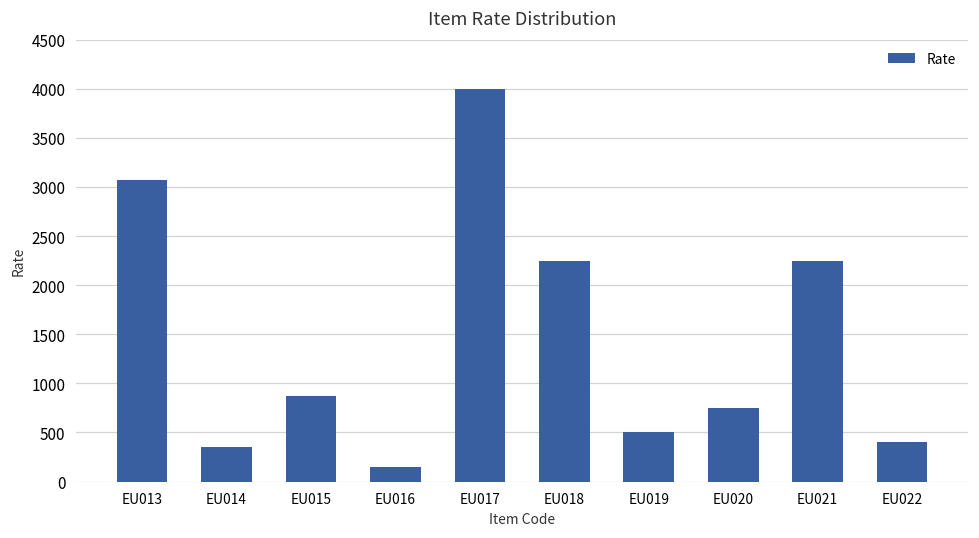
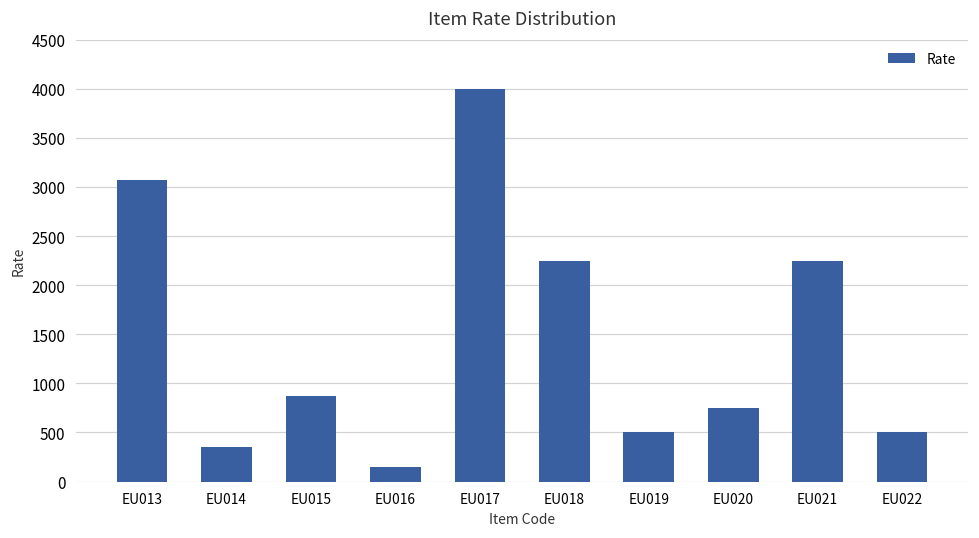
  {
    "EU013": 3100,
    "EU014": 400,
    "EU015": 900,
    "EU016": 200,
    "EU017": 4000,
    "EU018": 2300,
    "EU019": 500,
    "EU020": 800,
    "EU021": 2300,
-   "EU022": 400
+   "EU022": 500
  }
